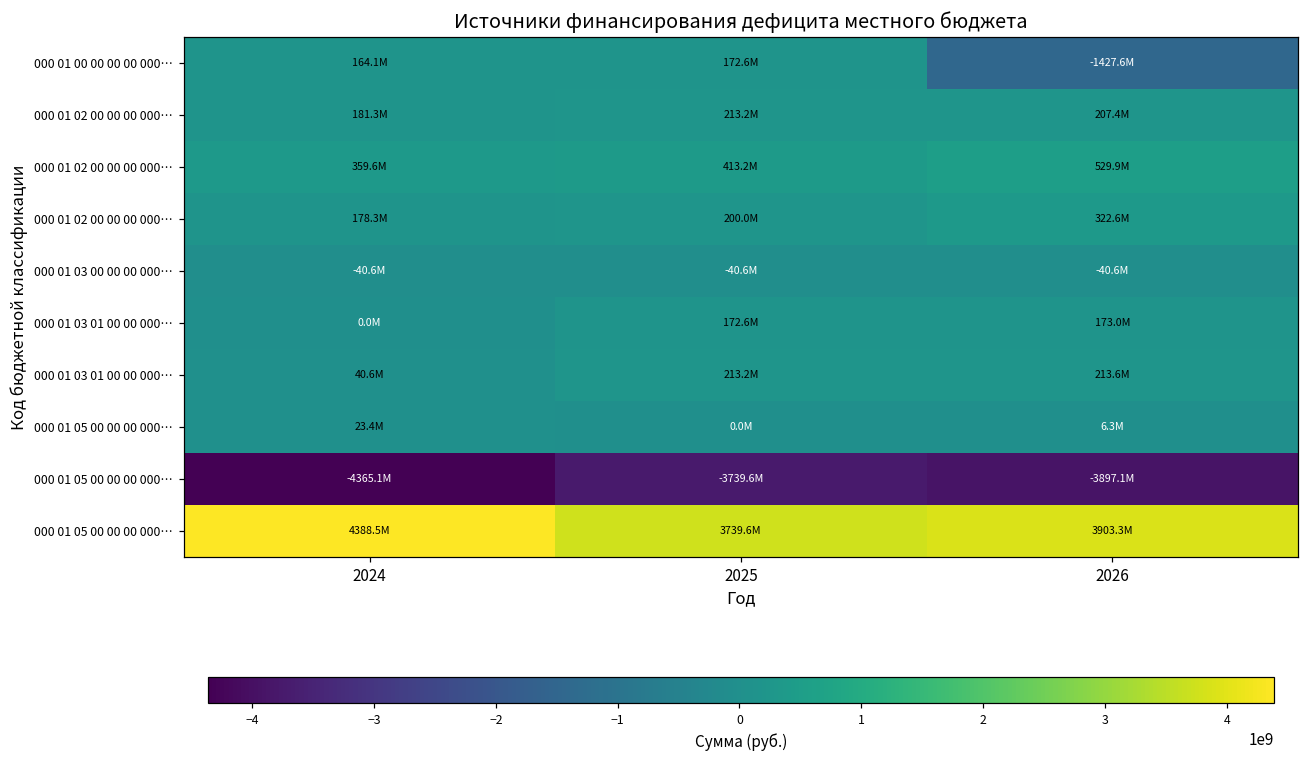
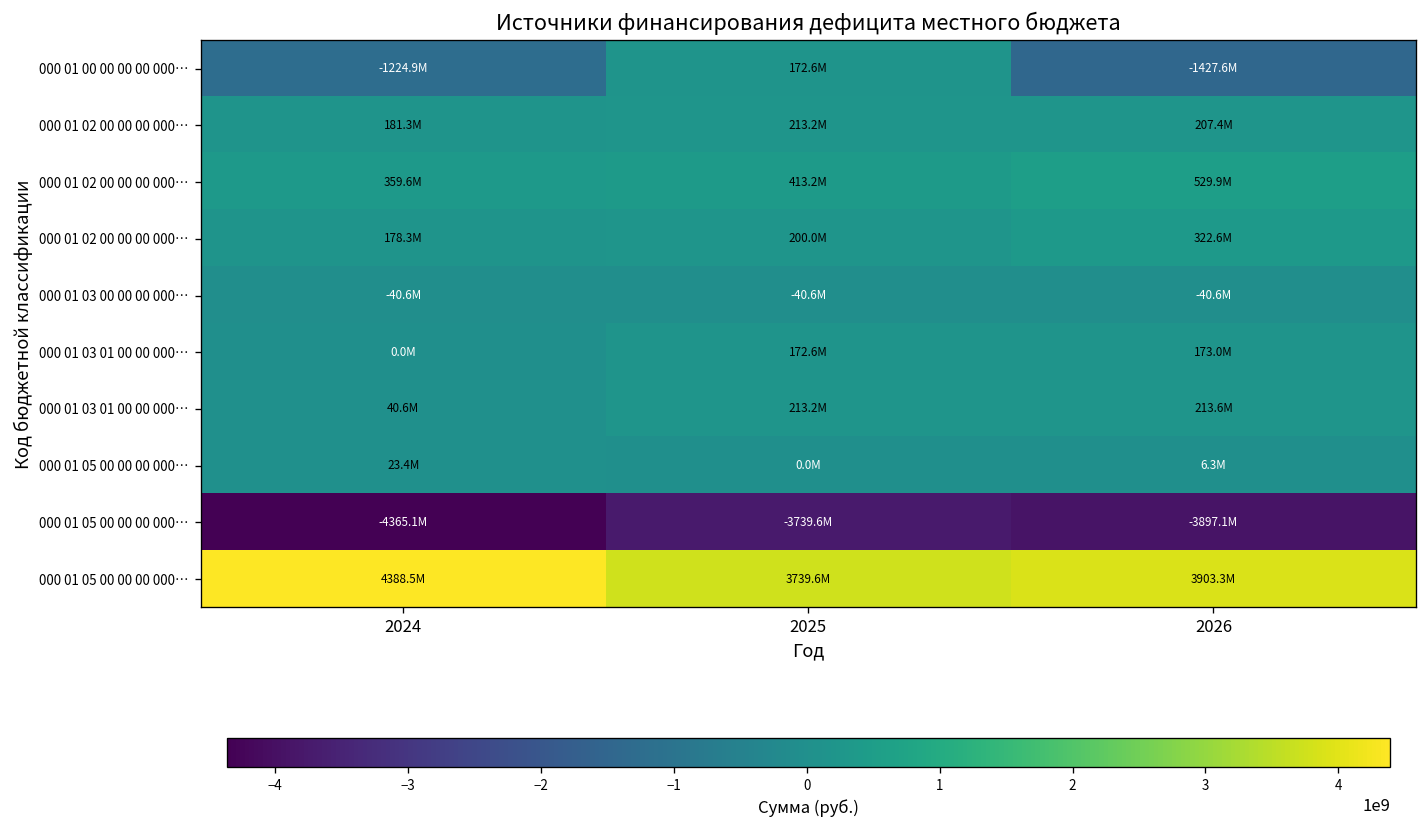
  {
    "000 01 00 00 00 00 000…": {
-     "2024": "164.1M",
+     "2024": "-1224.9M",
      "2025": "172.6M",
      "2026": "-1427.6M"
    },
    "000 01 03 00 00 00 000…": {
      "2024": "-40.6M",
      "2025": "-40.6M",
      "2026": "-40.6M"
    }
  }
